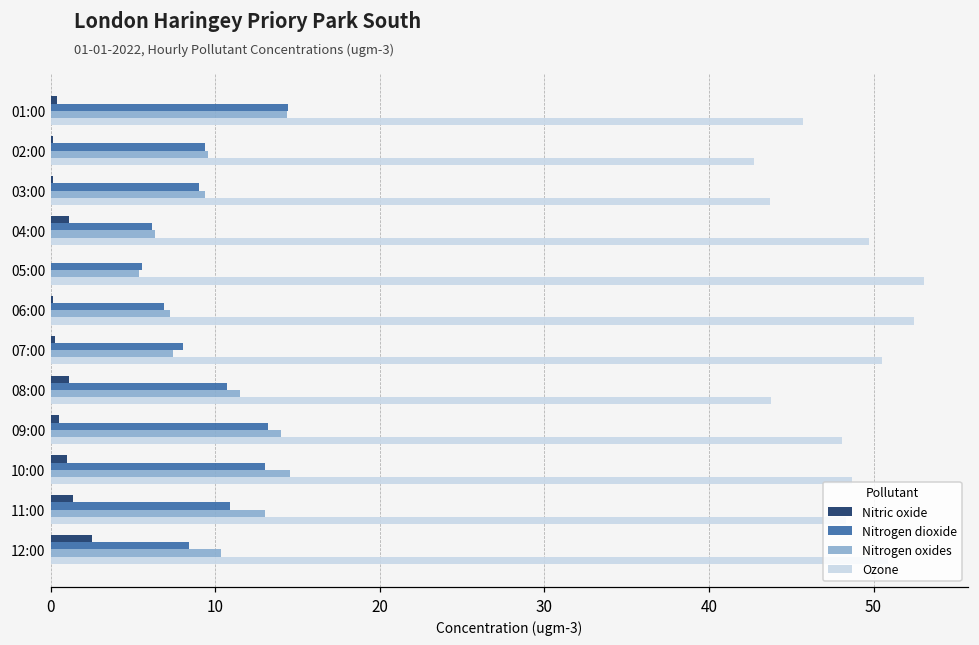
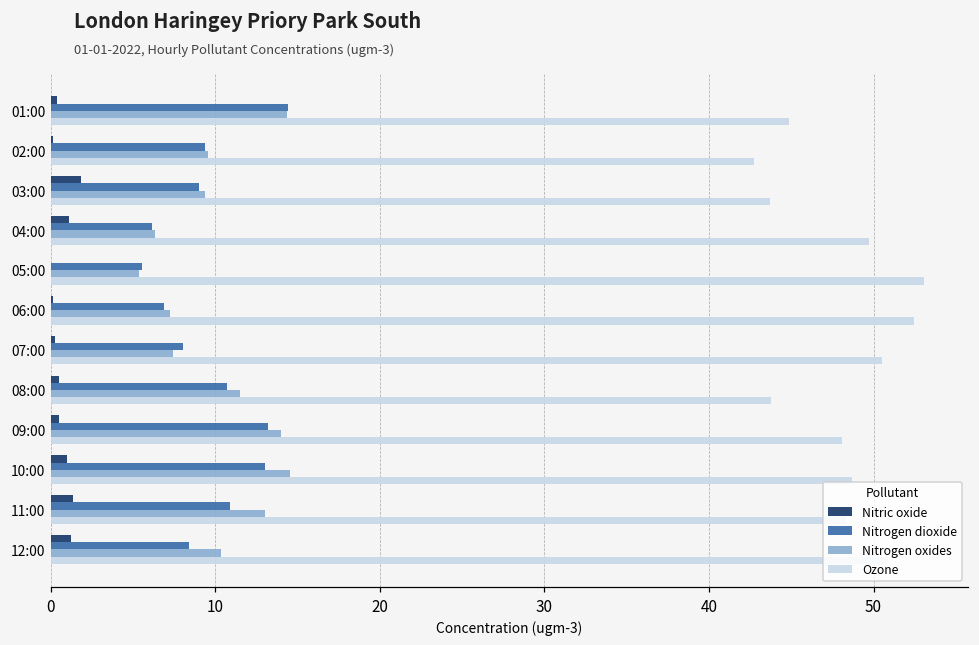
  {
    "Nitric oxide": {
      "01:00": 0.4,
-     "03:00": 0.1,
+     "03:00": 1.8,
      "04:00": 1.1,
      "05:00": 0.0,
      "07:00": 0.2,
-     "08:00": 1.1,
+     "08:00": 0.5,
      "09:00": 0.5,
      "10:00": 1.0,
      "11:00": 1.4,
-     "12:00": 2.5
+     "12:00": 1.2
    },
    "Nitrogen dioxide": {
      "01:00": 14.4,
      "02:00": 9.4,
      "03:00": 9.0,
      "04:00": 6.1,
      "05:00": 5.5,
      "06:00": 6.9,
      "07:00": 8.0,
      "08:00": 10.7,
      "09:00": 13.2,
      "10:00": 13.0,
      "11:00": 10.9,
      "12:00": 8.4
    },
    "Nitrogen oxides": {
      "01:00": 14.3,
      "02:00": 9.6,
      "03:00": 9.4,
      "04:00": 6.3,
      "05:00": 5.4,
      "06:00": 7.3,
      "07:00": 7.4,
      "08:00": 11.5,
      "09:00": 14.0,
      "10:00": 14.5,
      "11:00": 13.0,
      "12:00": 10.3
    },
    "Ozone": {
-     "01:00": 45.7,
+     "01:00": 44.9,
      "02:00": 42.7,
      "03:00": 43.7,
      "04:00": 49.7,
      "05:00": 53.1,
      "06:00": 52.5,
      "07:00": 50.5,
      "08:00": 43.8,
      "09:00": 48.1,
      "10:00": 48.7
    }
  }
